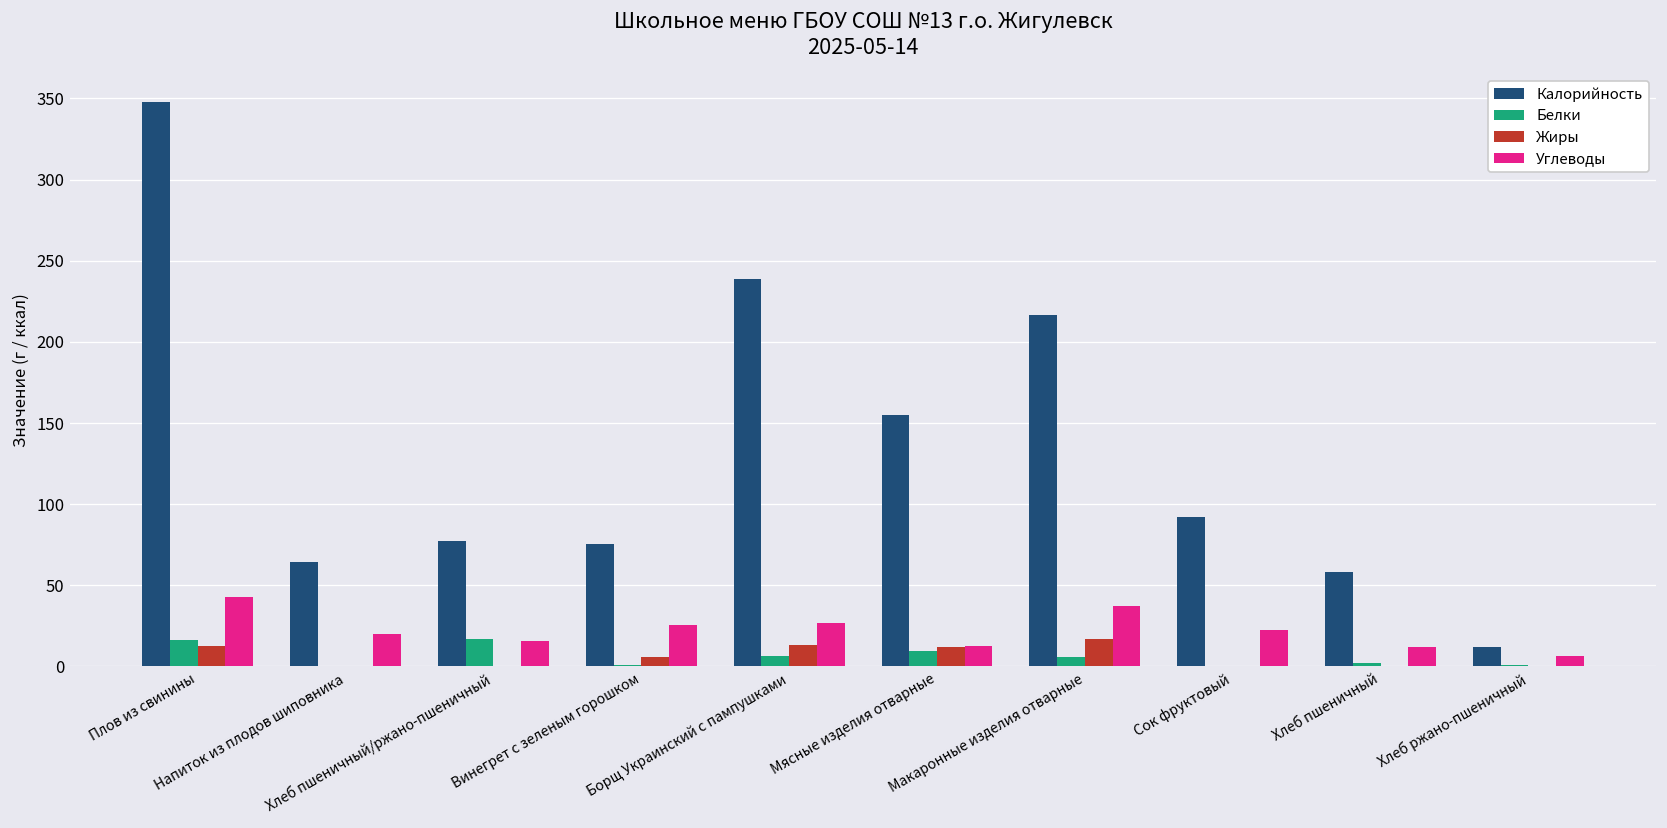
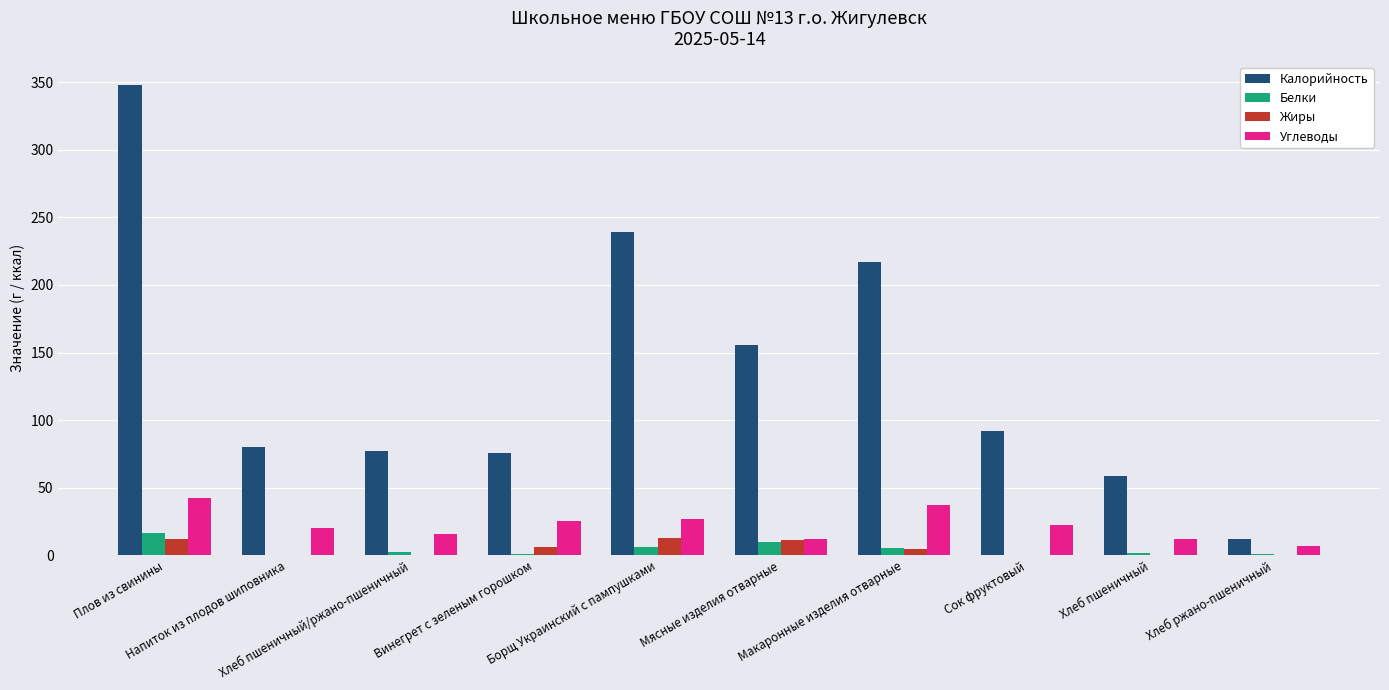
  {
    "Калорийность": {
      "Плов из свинины": 348,
-     "Напиток из плодов шиповника": 64,
+     "Напиток из плодов шиповника": 80,
      "Хлеб пшеничный/ржано-пшеничный": 77,
      "Винегрет с зеленым горошком": 75,
      "Борщ Украинский с пампушками": 239,
      "Мясные изделия отварные": 155,
      "Макаронные изделия отварные": 217,
      "Сок фруктовый": 92,
      "Хлеб пшеничный": 58,
      "Хлеб ржано-пшеничный": 12
    },
    "Белки": {
      "Плов из свинины": 16,
-     "Хлеб пшеничный/ржано-пшеничный": 17,
+     "Хлеб пшеничный/ржано-пшеничный": 3,
      "Борщ Украинский с пампушками": 6,
      "Мясные изделия отварные": 10,
      "Макаронные изделия отварные": 6,
      "Хлеб пшеничный": 2
    },
    "Жиры": {
      "Плов из свинины": 12,
      "Винегрет с зеленым горошком": 6,
      "Борщ Украинский с пампушками": 13,
      "Мясные изделия отварные": 12,
-     "Макаронные изделия отварные": 17
+     "Макаронные изделия отварные": 5
    },
    "Углеводы": {
      "Плов из свинины": 43,
      "Напиток из плодов шиповника": 20,
      "Хлеб пшеничный/ржано-пшеничный": 16,
      "Винегрет с зеленым горошком": 26,
      "Борщ Украинский с пампушками": 27,
      "Мясные изделия отварные": 12,
      "Макаронные изделия отварные": 37,
      "Сок фруктовый": 23,
      "Хлеб пшеничный": 12,
      "Хлеб ржано-пшеничный": 7
    }
  }
